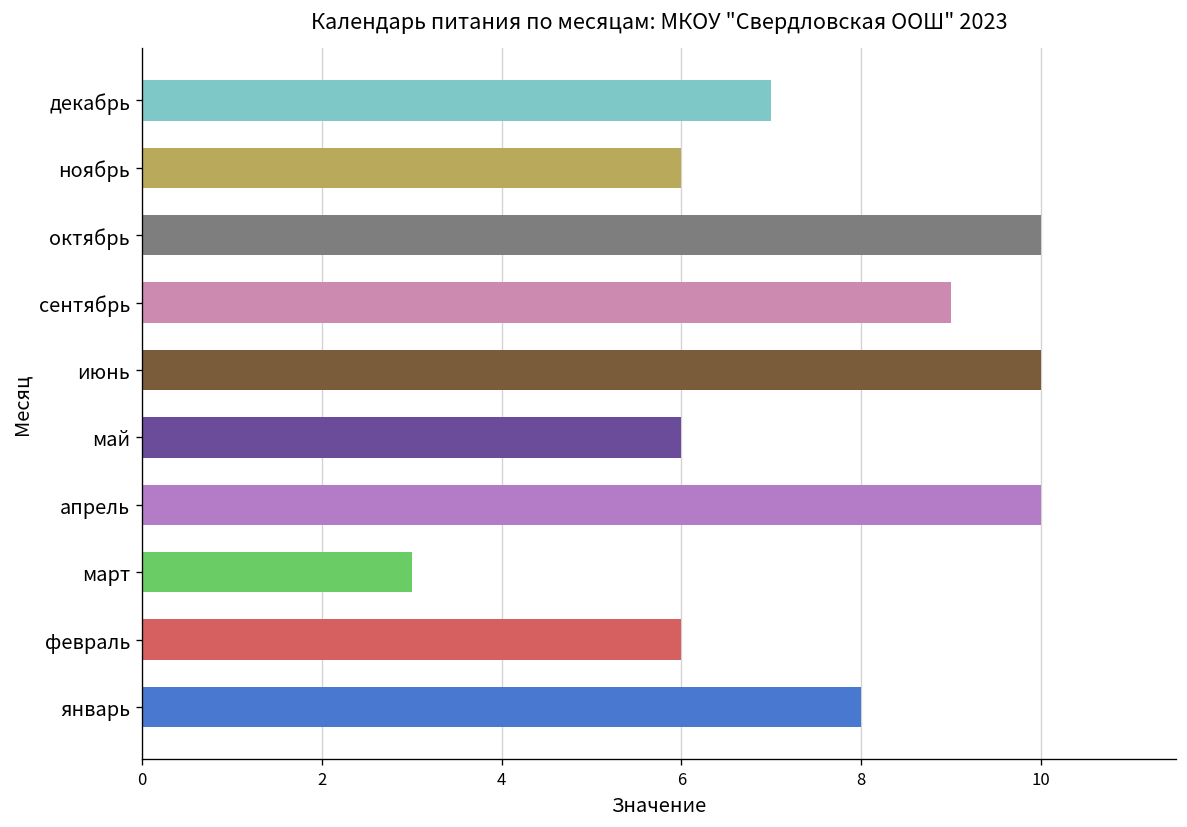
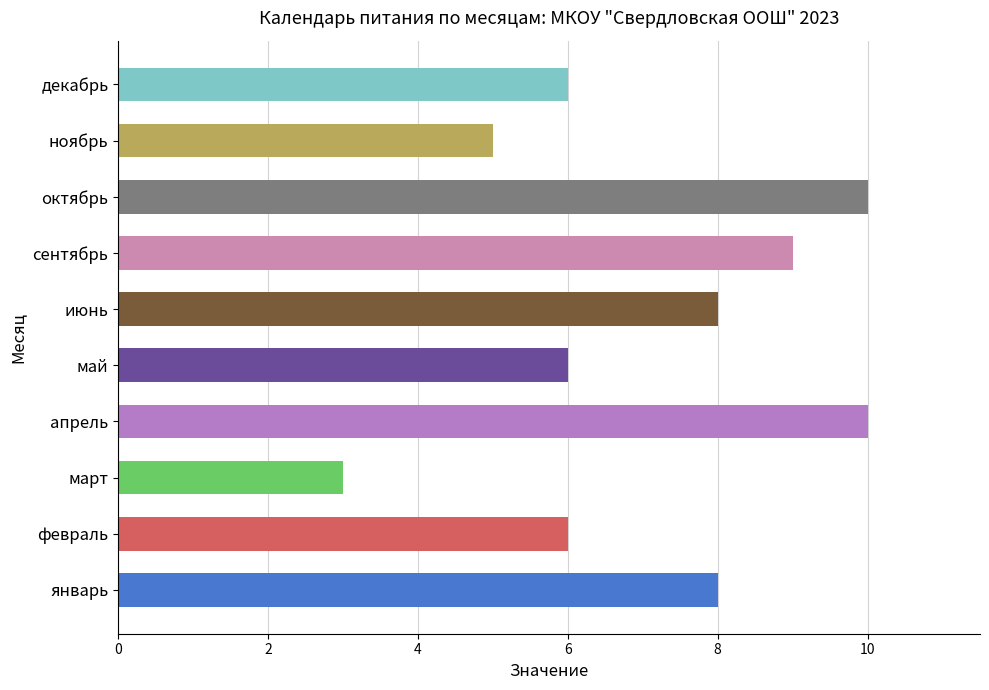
  {
-   "декабрь": 7,
-   "ноябрь": 6,
+   "декабрь": 6,
+   "ноябрь": 5,
    "октябрь": 10,
    "сентябрь": 9,
-   "июнь": 10,
+   "июнь": 8,
    "май": 6,
    "апрель": 10,
    "март": 3,
    "февраль": 6,
    "январь": 8
  }
